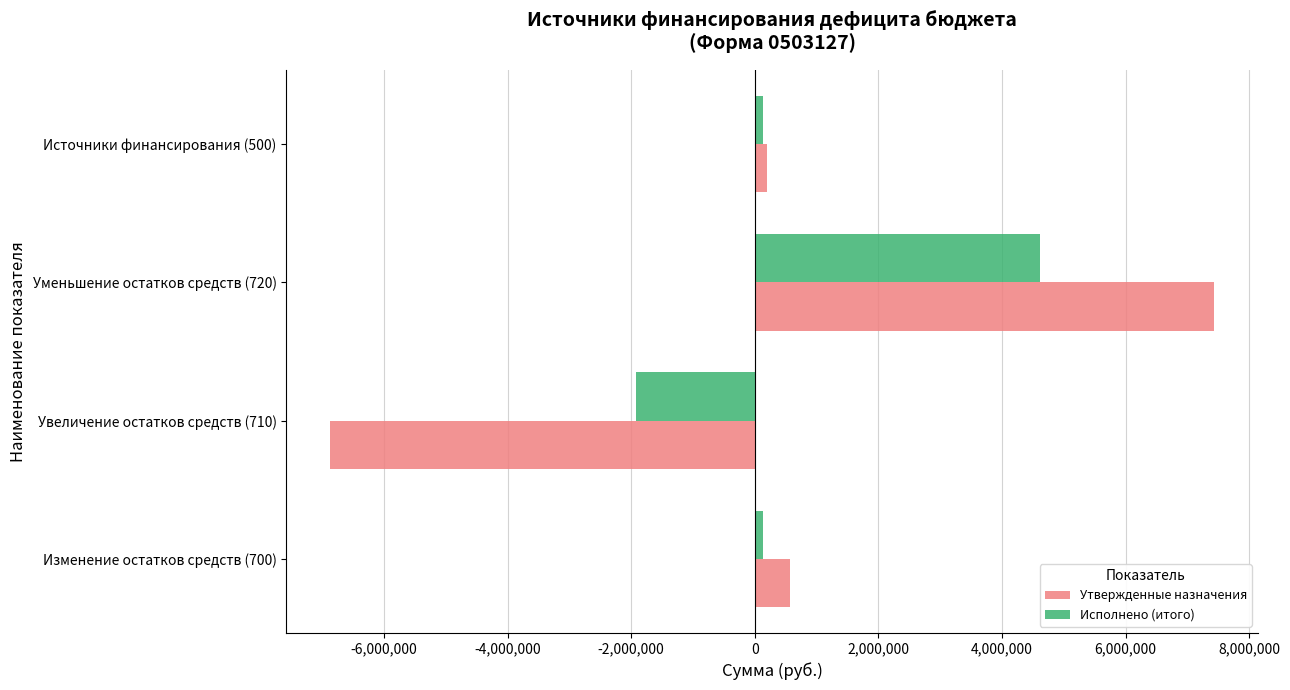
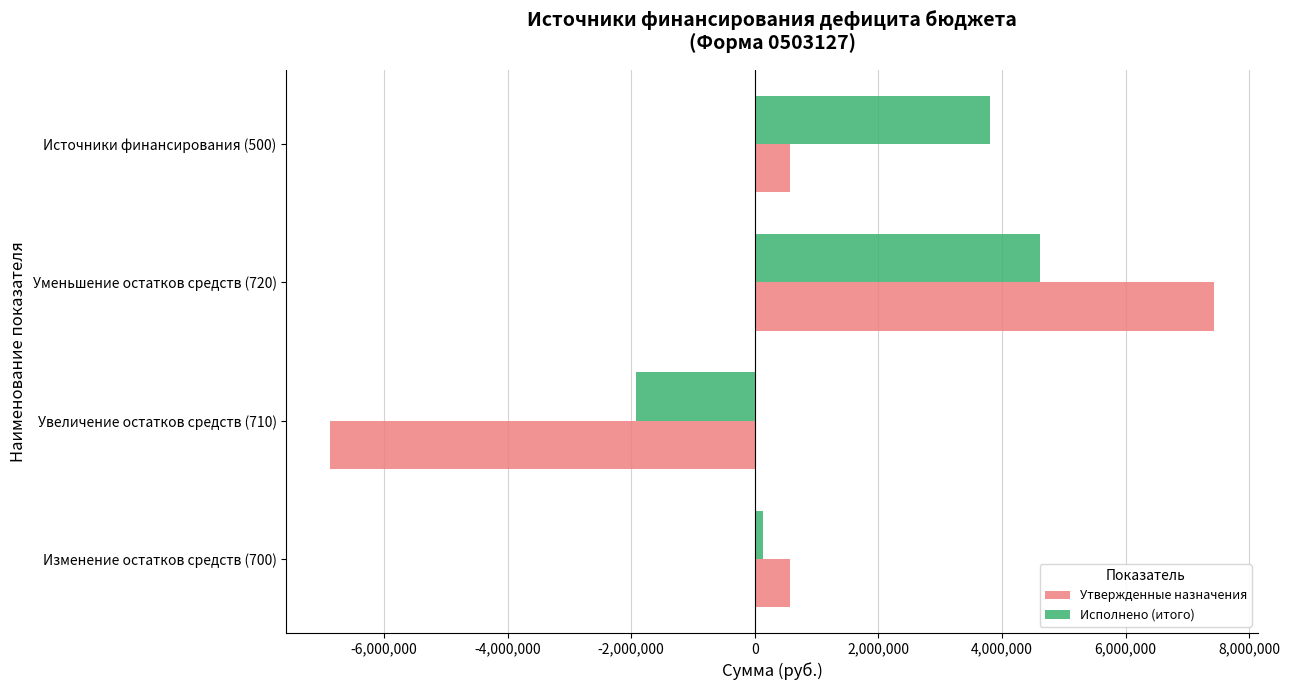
  {
    "Утвержденные назначения": {
-     "Источники финансирования (500)": "200,000",
+     "Источники финансирования (500)": "600,000",
      "Уменьшение остатков средств (720)": "7,400,000",
      "Увеличение остатков средств (710)": "-6,900,000",
      "Изменение остатков средств (700)": "600,000"
    },
    "Исполнено (итого)": {
-     "Источники финансирования (500)": "100,000",
+     "Источники финансирования (500)": "3,800,000",
      "Уменьшение остатков средств (720)": "4,600,000",
      "Увеличение остатков средств (710)": "-1,900,000",
      "Изменение остатков средств (700)": "100,000"
    }
  }
